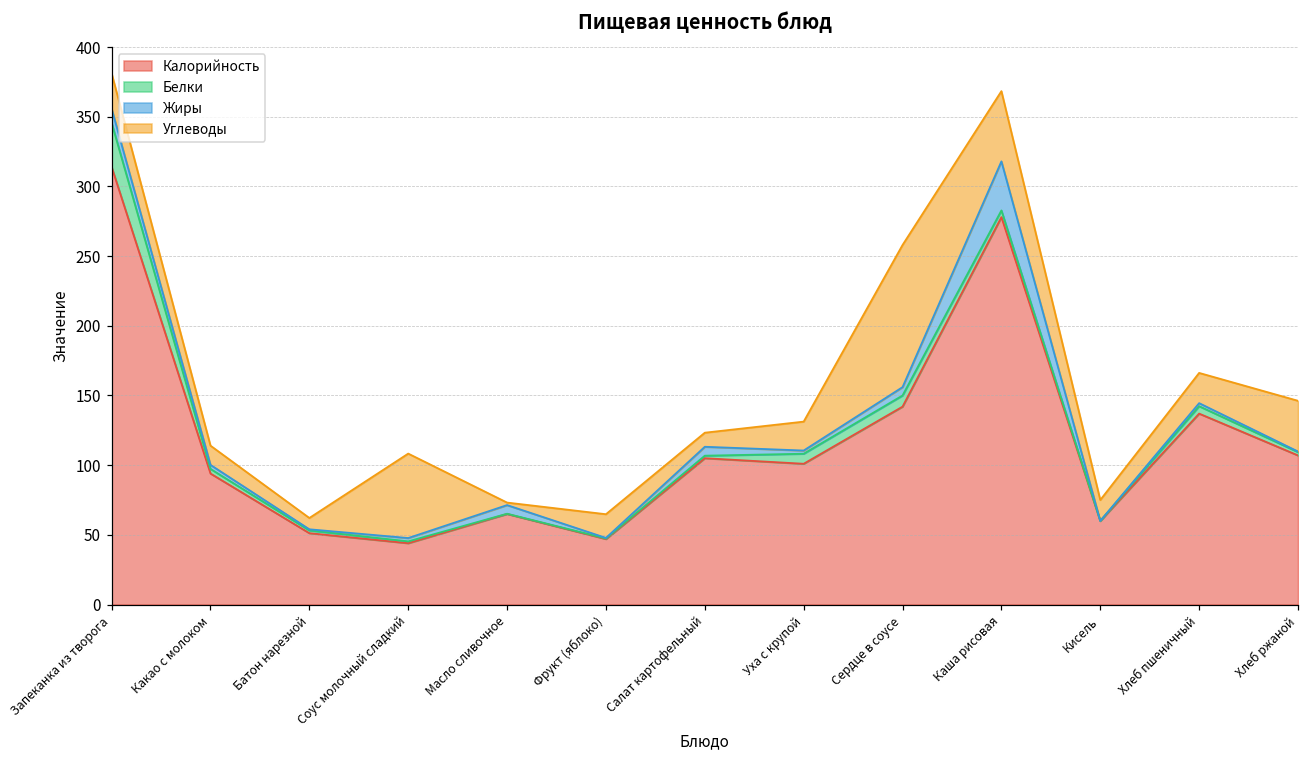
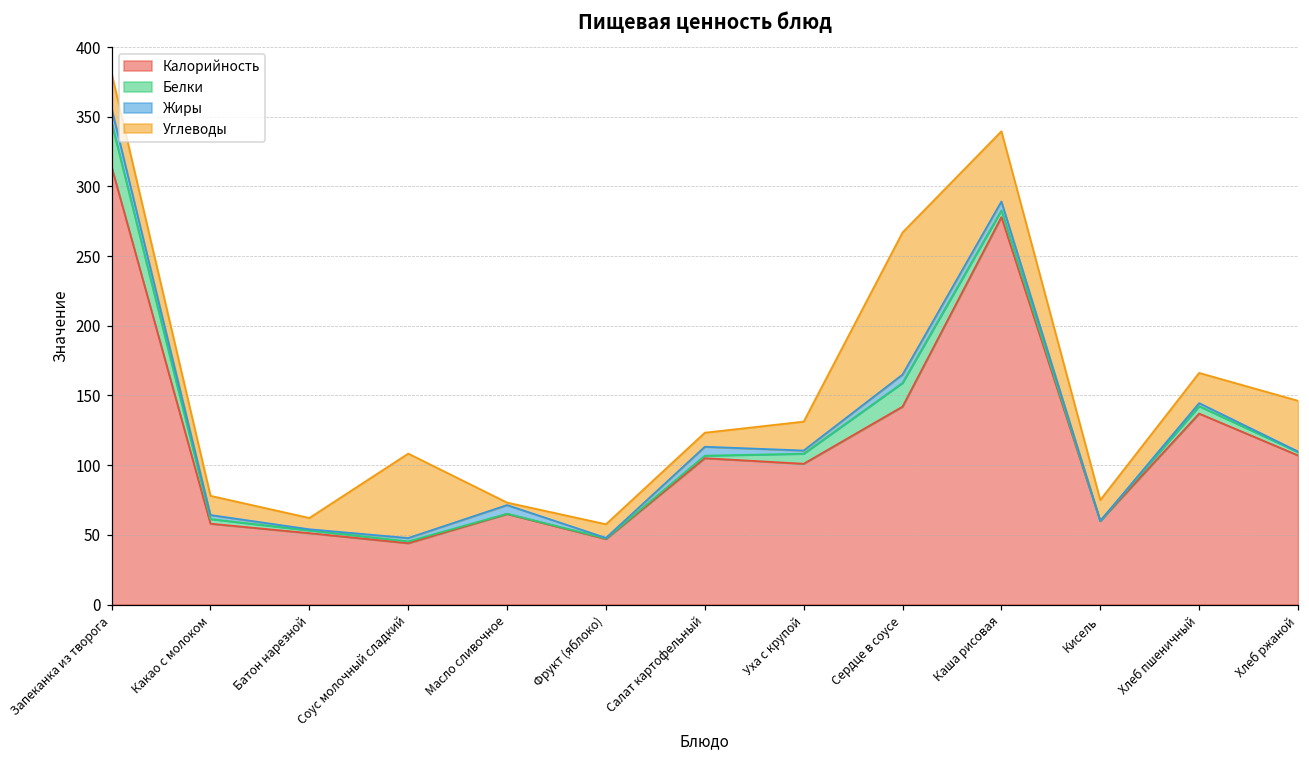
  {
    "Калорийность": {
      "Запеканка из творога": 314,
-     "Какао с молоком": 94,
+     "Какао с молоком": 58,
      "Уха с крупой": 101,
      "Сердце в соусе": 142,
      "Каша рисовая": 278,
      "Хлеб пшеничный": 137,
      "Хлеб ржаной": 107
    },
    "Белки": {
      "Запеканка из творога": 32,
      "Какао с молоком": 3,
      "Уха с крупой": 7,
-     "Сердце в соусе": 8,
+     "Сердце в соусе": 17,
      "Каша рисовая": 5,
      "Хлеб пшеничный": 5
    },
    "Жиры": {
      "Запеканка из творога": 10,
      "Какао с молоком": 3,
      "Соус молочный сладкий": 2,
      "Салат картофельный": 6,
      "Уха с крупой": 2,
      "Сердце в соусе": 6,
-     "Каша рисовая": 35,
+     "Каша рисовая": 6,
      "Хлеб пшеничный": 2
    },
    "Углеводы": {
      "Запеканка из творога": 25,
      "Какао с молоком": 14,
      "Батон нарезной": 8,
      "Соус молочный сладкий": 61,
-     "Фрукт (яблоко)": 17,
+     "Фрукт (яблоко)": 10,
      "Салат картофельный": 10,
      "Уха с крупой": 21,
      "Сердце в соусе": 102,
      "Каша рисовая": 50,
      "Кисель": 15,
      "Хлеб пшеничный": 22,
      "Хлеб ржаной": 36
    }
  }
